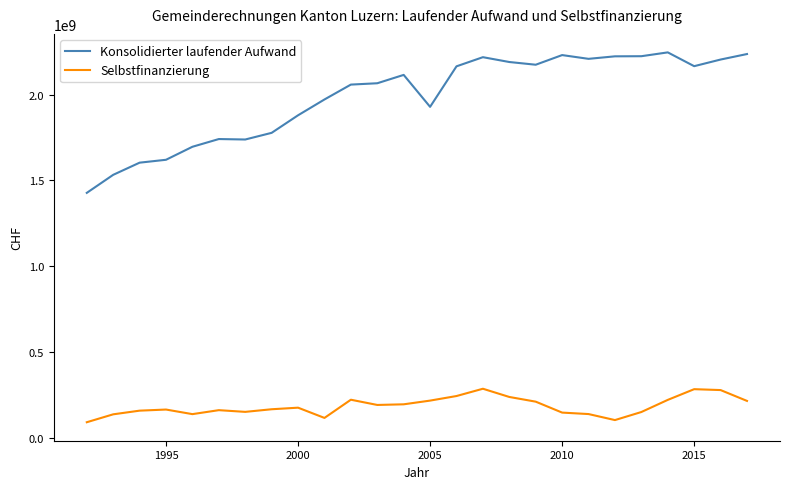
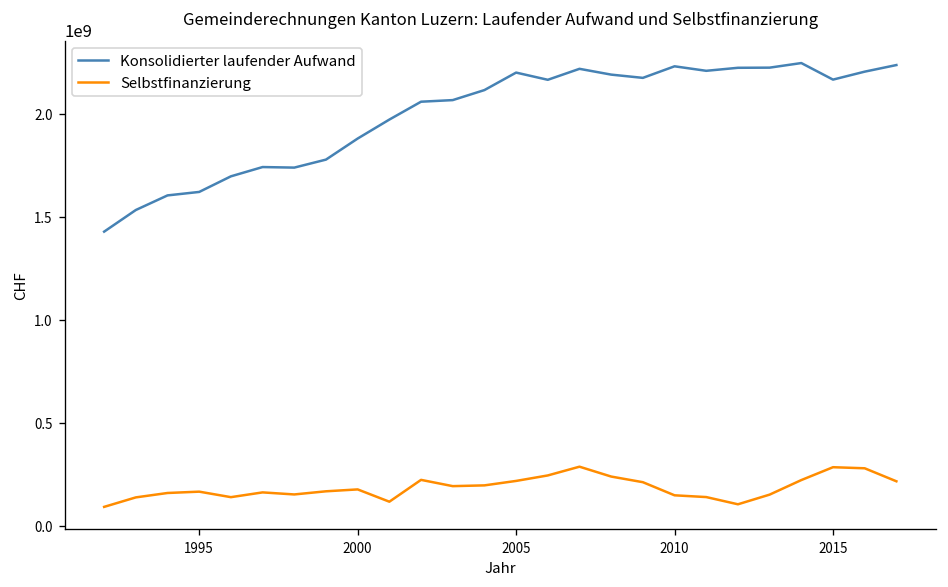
  {
    "Konsolidierter laufender Aufwand": {
      "1995": 1620000000,
      "2000": 1880000000,
-     "2005": 1930000000,
+     "2005": 2200000000,
      "2010": 2230000000,
      "2015": 2160000000
    },
    "Selbstfinanzierung": {
      "1995": 170000000,
      "2000": 180000000,
      "2005": 220000000,
      "2010": 150000000,
      "2015": 290000000
    }
  }
